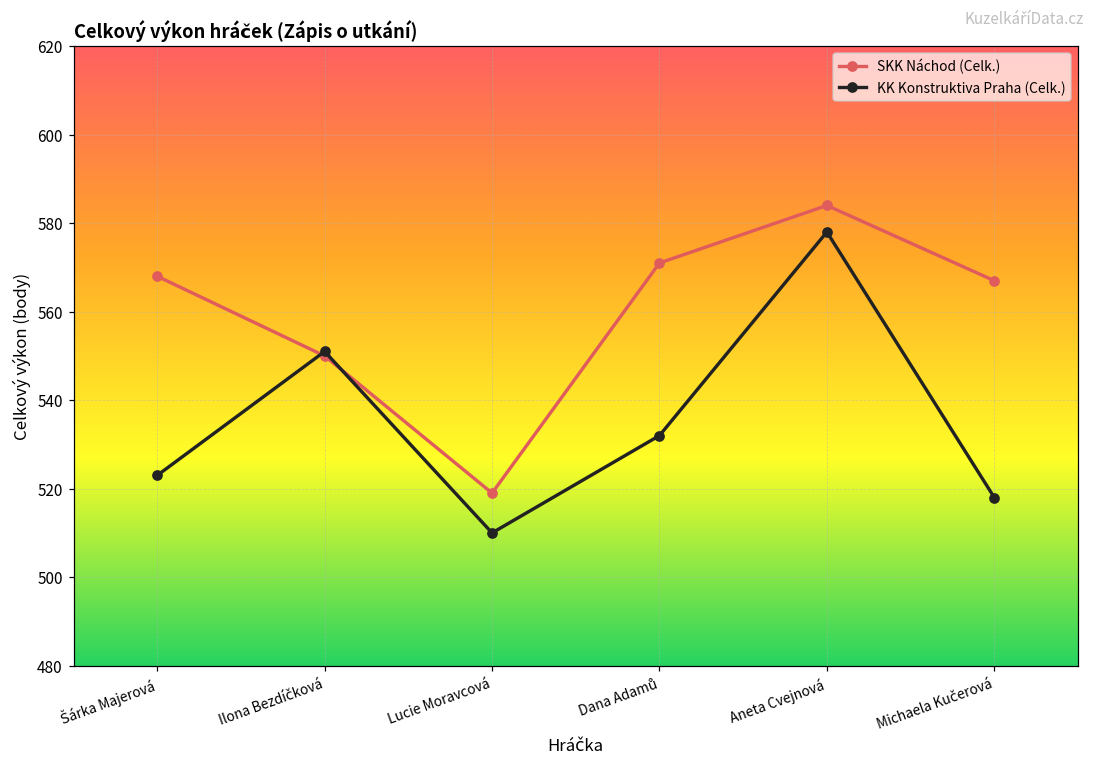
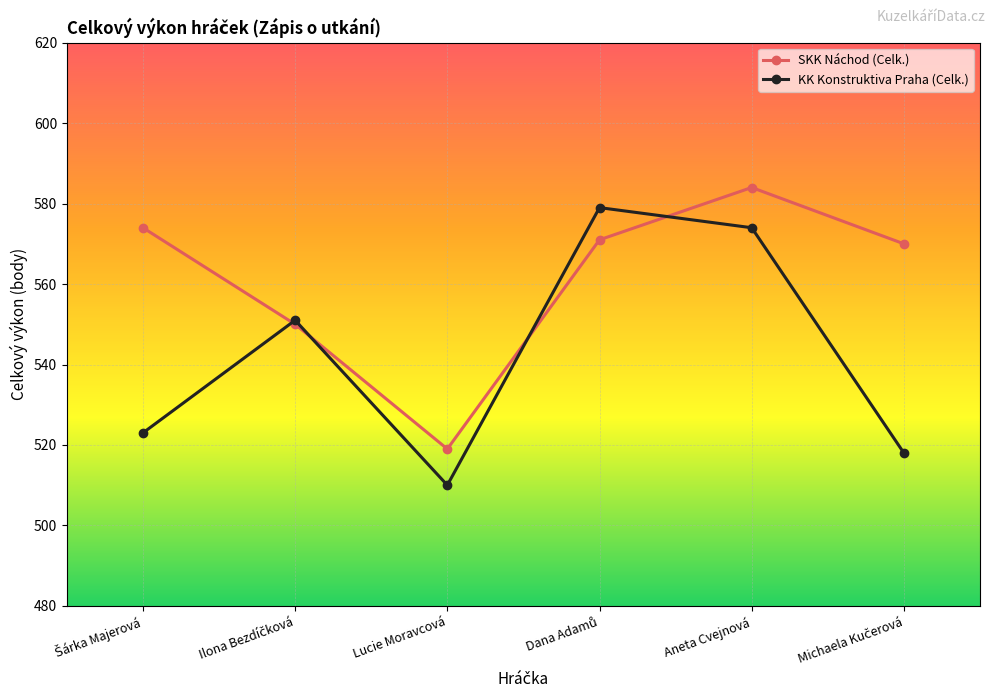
  {
    "SKK Náchod (Celk.)": {
-     "Šárka Majerová": 568,
+     "Šárka Majerová": 574,
      "Ilona Bezdíčková": 550,
      "Lucie Moravcová": 519,
      "Dana Adamů": 571,
      "Aneta Cvejnová": 584,
-     "Michaela Kučerová": 567
+     "Michaela Kučerová": 570
    },
    "KK Konstruktiva Praha (Celk.)": {
      "Šárka Majerová": 523,
      "Ilona Bezdíčková": 551,
      "Lucie Moravcová": 510,
-     "Dana Adamů": 532,
-     "Aneta Cvejnová": 578,
+     "Dana Adamů": 579,
+     "Aneta Cvejnová": 574,
      "Michaela Kučerová": 518
    }
  }
